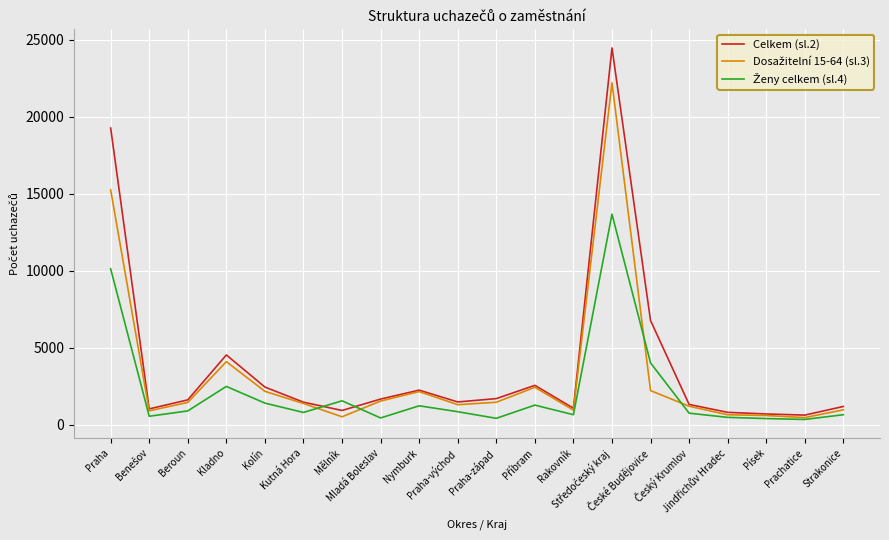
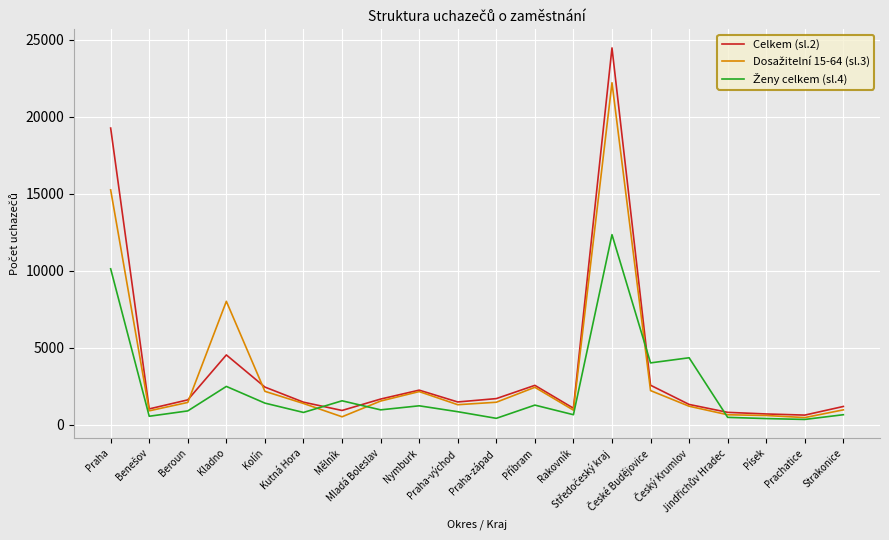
  {
    "Celkem (sl.2)": {
      "Praha": 19300,
      "Kladno": 4500,
      "Kolín": 2500,
      "Mělník": 900,
      "Praha-východ": 1500,
      "Praha-západ": 1700,
      "Středočeský kraj": 24500,
-     "České Budějovice": 6800,
+     "České Budějovice": 2600,
      "Strakonice": 1200
    },
    "Dosažitelní 15-64 (sl.3)": {
      "Praha": 15200,
-     "Kladno": 4100,
+     "Kladno": 8000,
      "Kolín": 2200,
      "Mělník": 500,
      "Praha-východ": 1300,
      "Praha-západ": 1500,
      "Středočeský kraj": 22200,
      "České Budějovice": 2200,
      "Strakonice": 1000
    },
    "Ženy celkem (sl.4)": {
      "Praha": 10100,
      "Benešov": 600,
      "Beroun": 900,
      "Kladno": 2500,
      "Kolín": 1400,
      "Kutná Hora": 800,
      "Mělník": 1600,
-     "Mladá Boleslav": 400,
+     "Mladá Boleslav": 1000,
      "Nymburk": 1200,
      "Praha-východ": 900,
      "Praha-západ": 400,
      "Příbram": 1300,
      "Rakovník": 700,
-     "Středočeský kraj": 13700,
+     "Středočeský kraj": 12300,
      "České Budějovice": 4000,
-     "Český Krumlov": 800,
+     "Český Krumlov": 4400,
      "Jindřichův Hradec": 500,
      "Písek": 400,
      "Strakonice": 700
    }
  }
